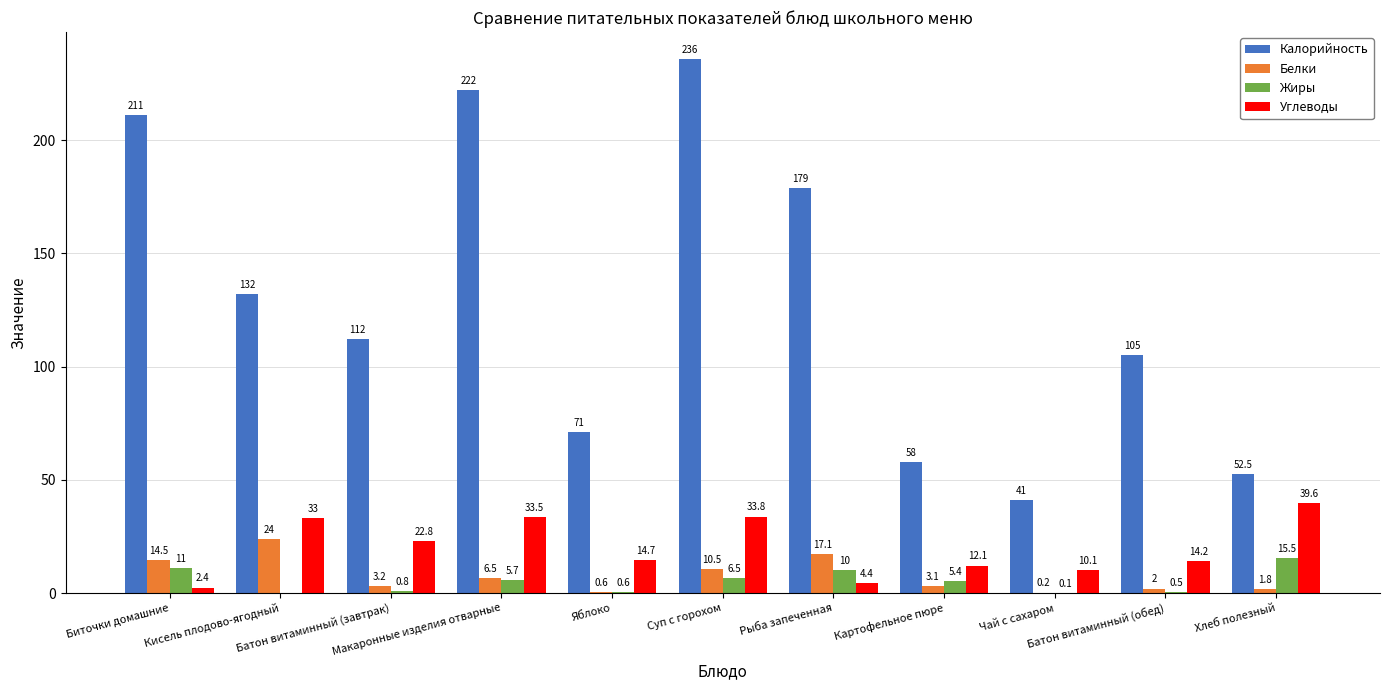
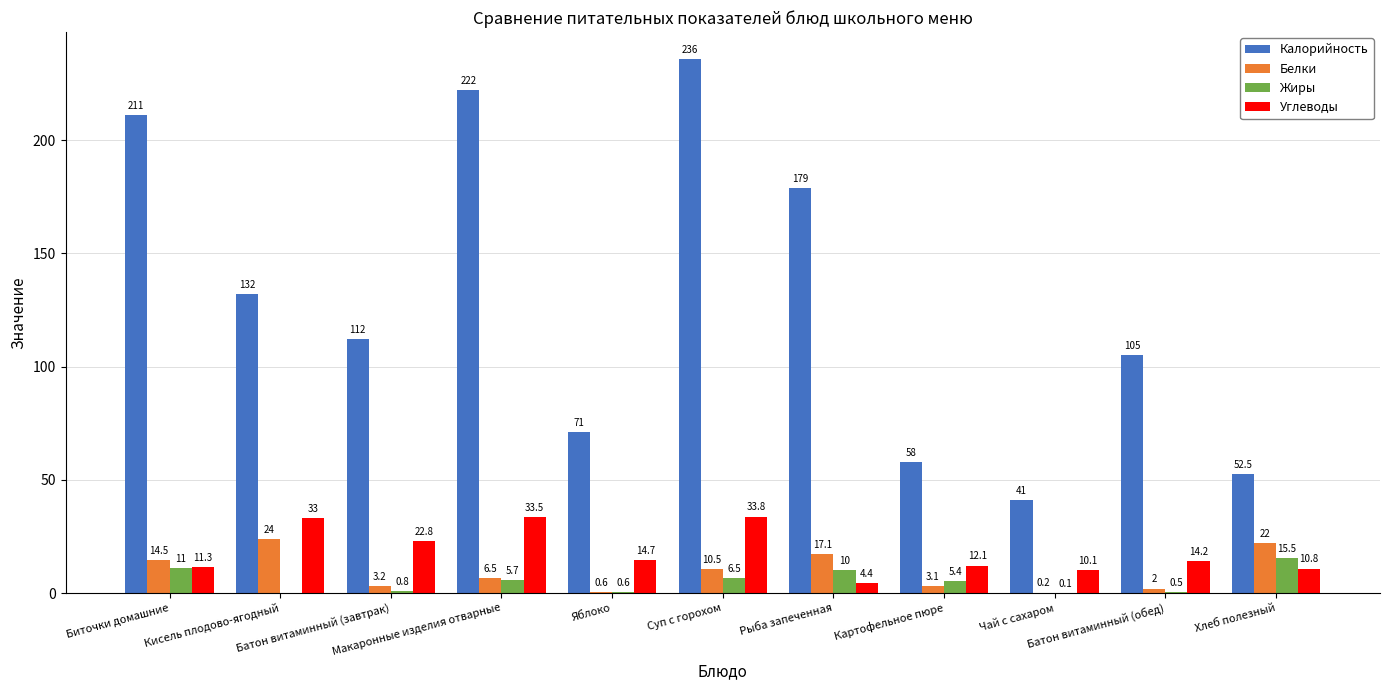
  {
    "Калорийность": {
      "Биточки домашние": 211,
      "Кисель плодово-ягодный": 132,
      "Батон витаминный (завтрак)": 112,
      "Макаронные изделия отварные": 222,
      "Яблоко": 71,
      "Суп с горохом": 236,
      "Рыба запеченная": 179,
      "Картофельное пюре": 58,
      "Чай с сахаром": 41,
      "Батон витаминный (обед)": 105,
      "Хлеб полезный": 52.5
    },
    "Белки": {
      "Биточки домашние": 14.5,
      "Кисель плодово-ягодный": 24,
      "Батон витаминный (завтрак)": 3.2,
      "Макаронные изделия отварные": 6.5,
      "Яблоко": 0.6,
      "Суп с горохом": 10.5,
      "Рыба запеченная": 17.1,
      "Картофельное пюре": 3.1,
      "Чай с сахаром": 0.2,
      "Батон витаминный (обед)": 2,
-     "Хлеб полезный": 1.8
+     "Хлеб полезный": 22
    },
    "Жиры": {
      "Биточки домашние": 11,
      "Батон витаминный (завтрак)": 0.8,
      "Макаронные изделия отварные": 5.7,
      "Яблоко": 0.6,
      "Суп с горохом": 6.5,
      "Рыба запеченная": 10,
      "Картофельное пюре": 5.4,
      "Чай с сахаром": 0.1,
      "Батон витаминный (обед)": 0.5,
      "Хлеб полезный": 15.5
    },
    "Углеводы": {
-     "Биточки домашние": 2.4,
+     "Биточки домашние": 11.3,
      "Кисель плодово-ягодный": 33,
      "Батон витаминный (завтрак)": 22.8,
      "Макаронные изделия отварные": 33.5,
      "Яблоко": 14.7,
      "Суп с горохом": 33.8,
      "Рыба запеченная": 4.4,
      "Картофельное пюре": 12.1,
      "Чай с сахаром": 10.1,
      "Батон витаминный (обед)": 14.2,
-     "Хлеб полезный": 39.6
+     "Хлеб полезный": 10.8
    }
  }
